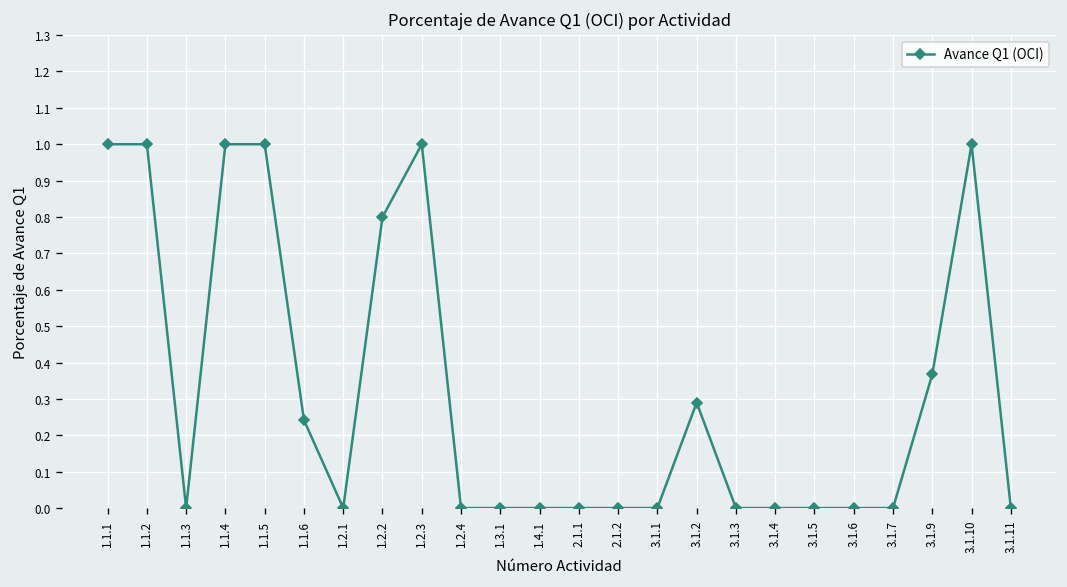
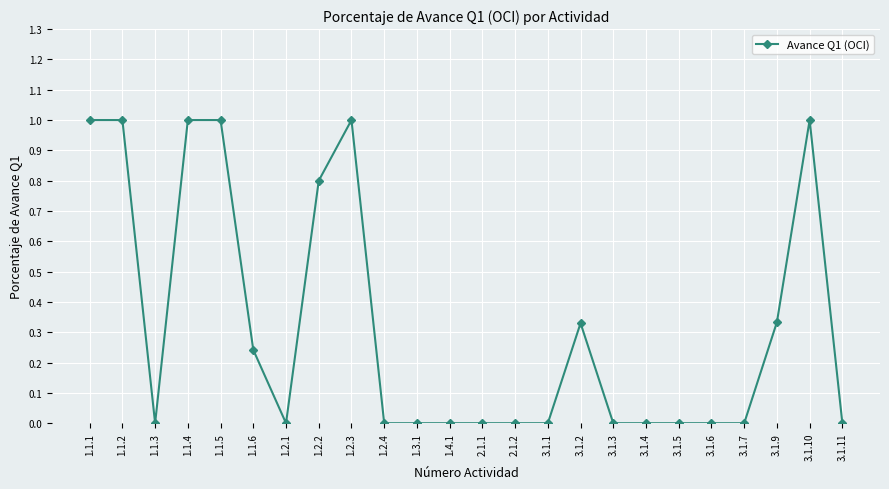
  {
    "1.1.1": 1.00,
    "1.1.2": 1.00,
    "1.1.3": 0.00,
    "1.1.4": 1.00,
    "1.1.5": 1.00,
    "1.1.6": 0.24,
    "1.2.1": 0.00,
    "1.2.2": 0.80,
    "1.2.3": 1.00,
    "1.2.4": 0.00,
    "1.3.1": 0.00,
    "1.4.1": 0.00,
    "2.1.1": 0.00,
    "2.1.2": 0.00,
    "3.1.1": 0.00,
-   "3.1.2": 0.29,
+   "3.1.2": 0.33,
    "3.1.3": 0.00,
    "3.1.4": 0.00,
    "3.1.5": 0.00,
    "3.1.6": 0.00,
    "3.1.7": 0.00,
-   "3.1.9": 0.37,
+   "3.1.9": 0.33,
    "3.1.10": 1.00,
    "3.1.11": 0.00
  }
